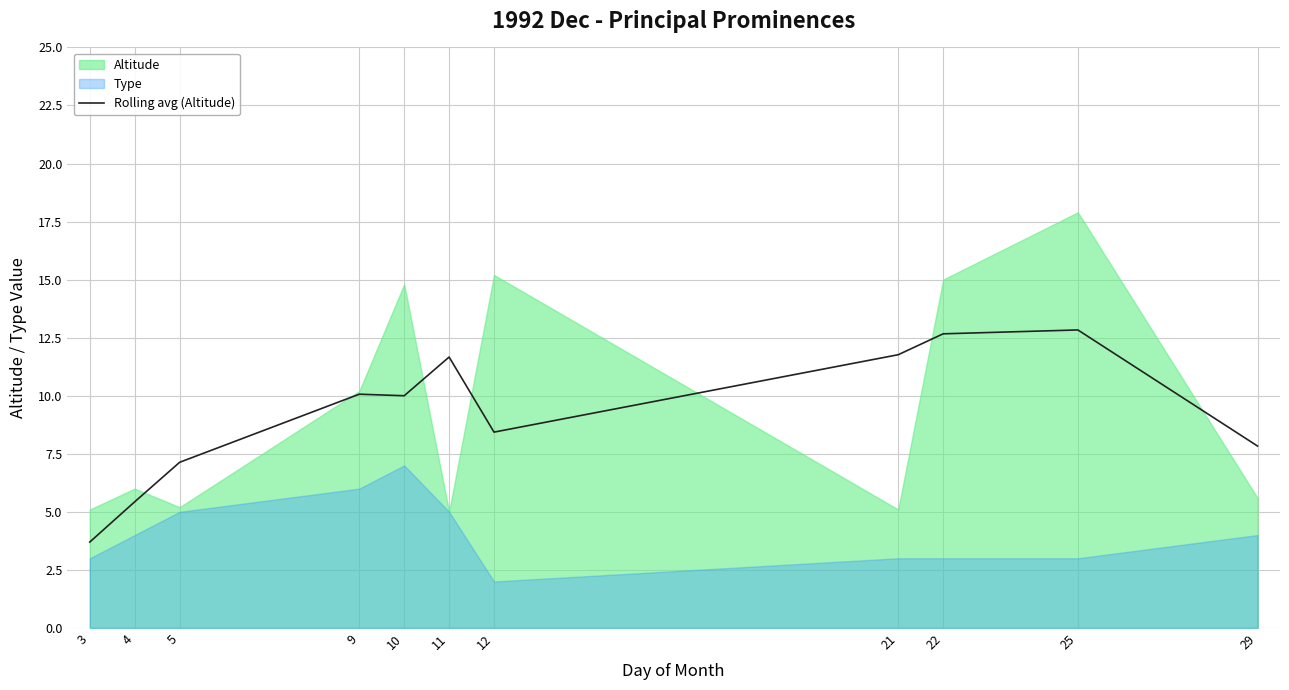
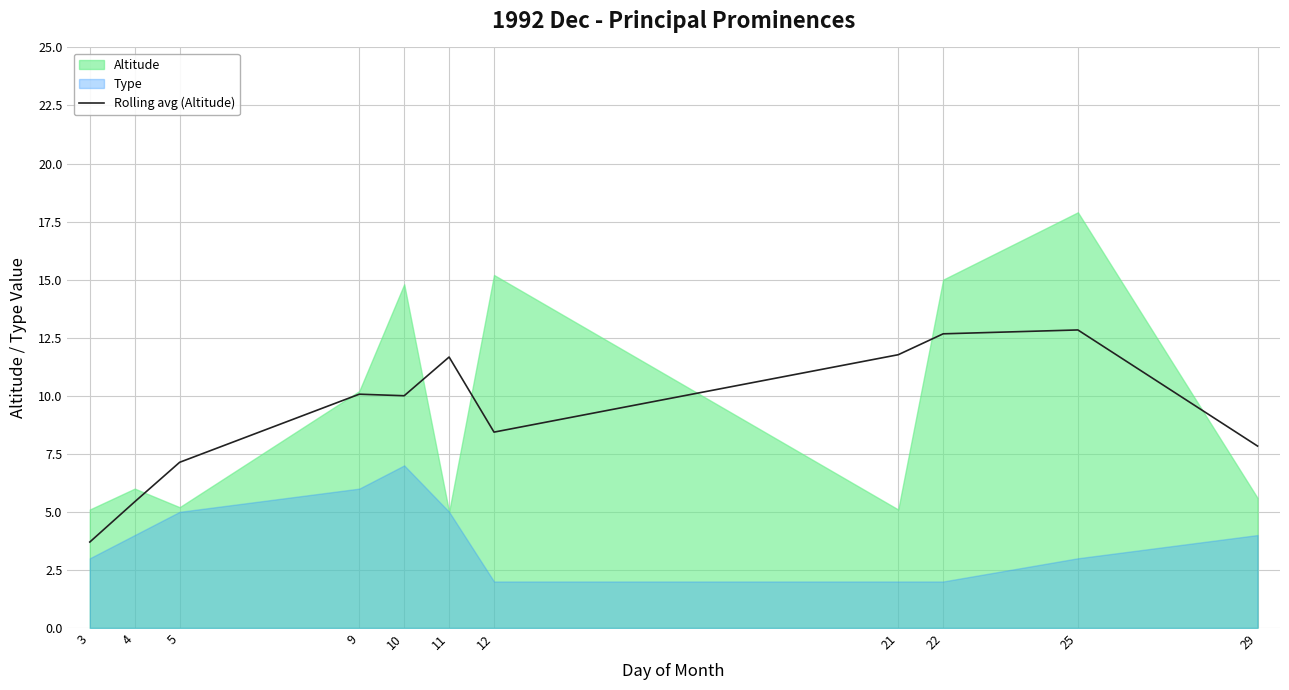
  {
    "Rolling avg (Altitude)": {
      "3": 3.7,
      "4": 5.4,
      "5": 7.1,
      "9": 10,
      "10": 10,
      "11": 11.7,
      "12": 8.4,
      "21": 11.8,
      "22": 12.7,
      "25": 12.8,
      "29": 7.8
    },
    "Altitude": {
      "3": 5,
      "4": 6,
      "5": 5.2,
      "9": 10.2,
      "10": 14.8,
      "12": 15.2,
      "21": 5,
      "22": 15,
      "25": 18,
      "29": 5.6
    },
    "Type": {
      "3": 3,
      "4": 4,
      "5": 5,
      "9": 6,
      "10": 7,
      "12": 2,
-     "21": 3,
-     "22": 3,
+     "21": 2,
+     "22": 2,
      "25": 3,
      "29": 4
    }
  }
